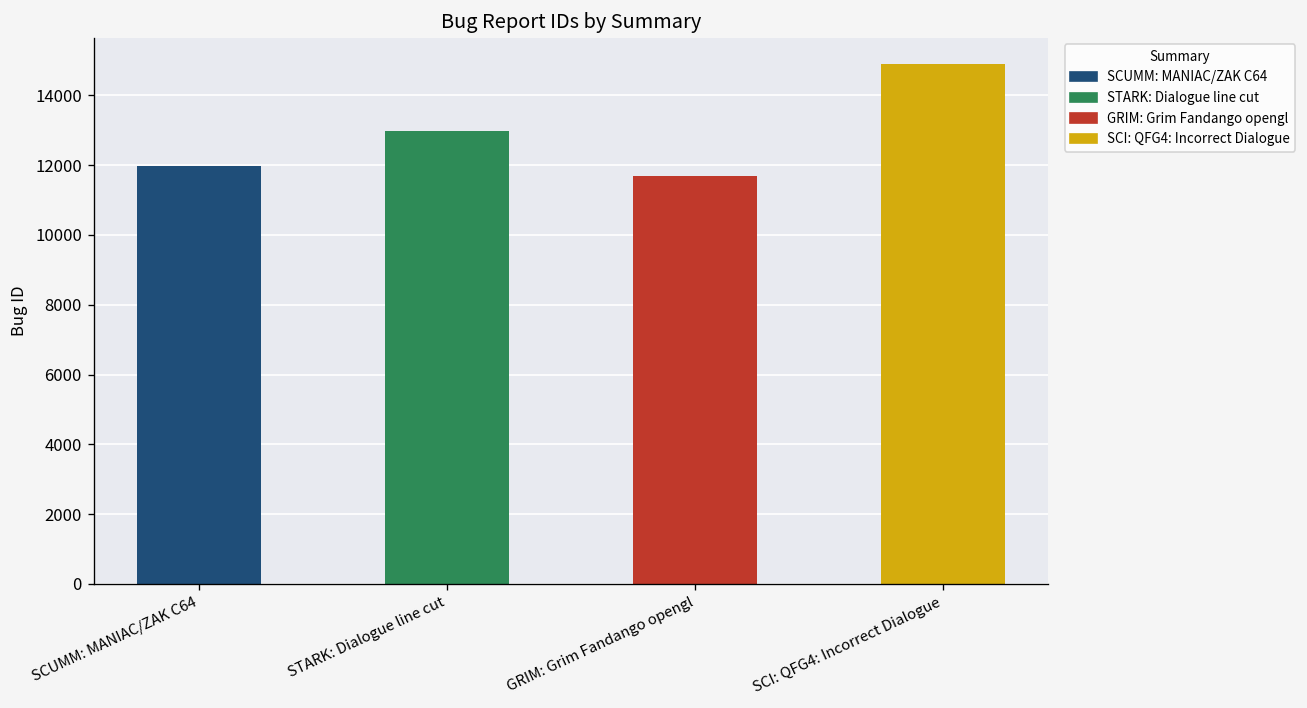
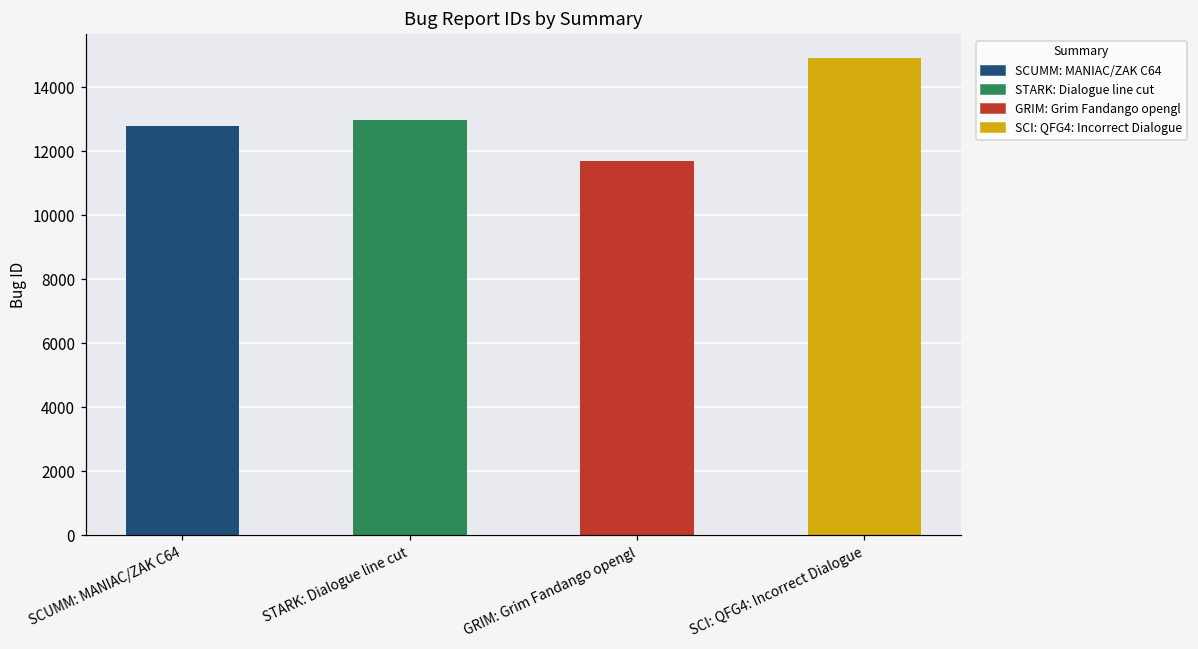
  {
-   "SCUMM: MANIAC/ZAK C64": 12000,
+   "SCUMM: MANIAC/ZAK C64": 12800,
    "STARK: Dialogue line cut": 13000,
    "GRIM: Grim Fandango opengl": 11700,
    "SCI: QFG4: Incorrect Dialogue": 14900
  }
